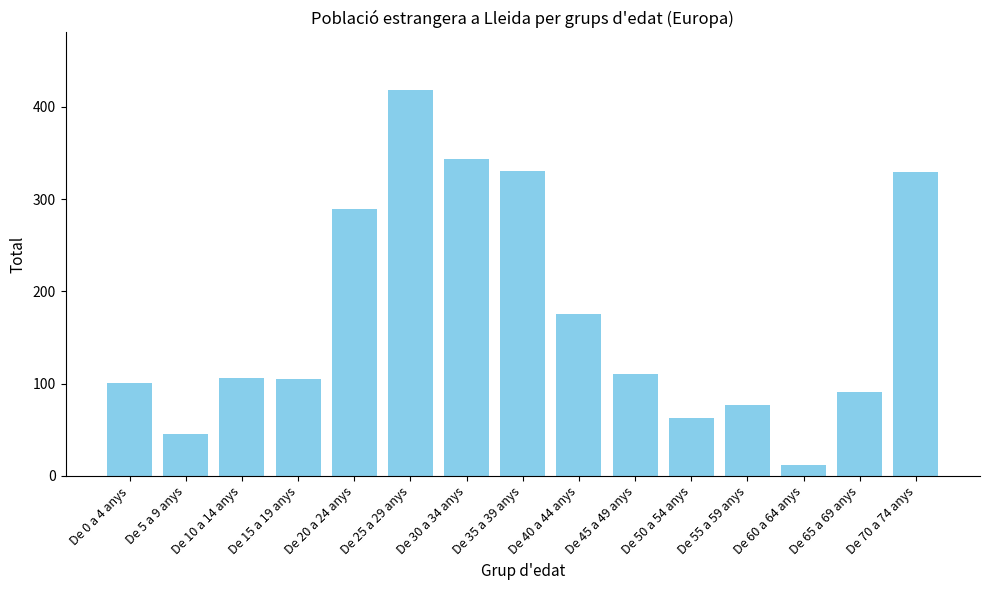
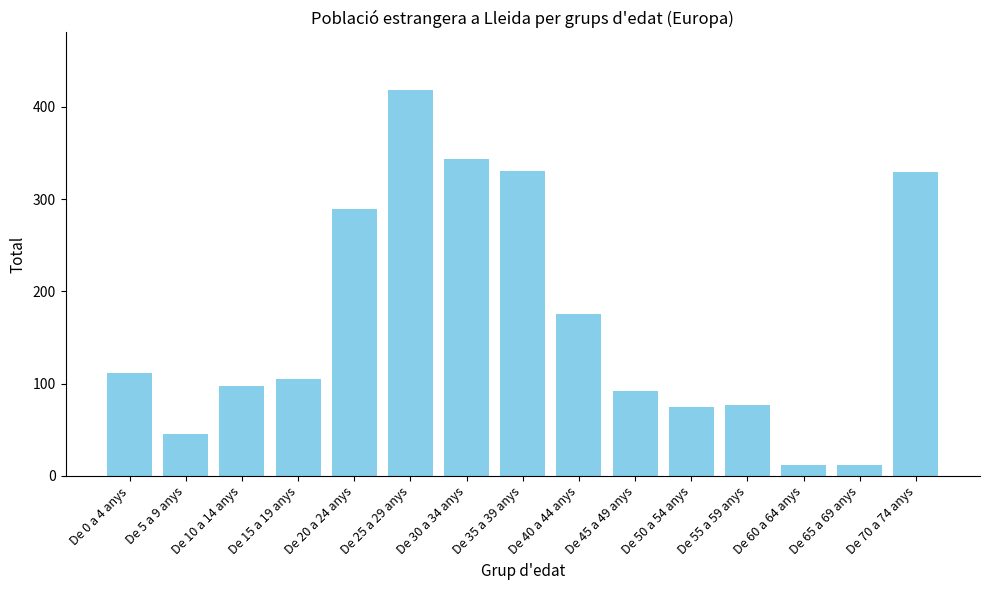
  {
-   "De 0 a 4 anys": 100,
+   "De 0 a 4 anys": 110,
    "De 5 a 9 anys": 50,
-   "De 10 a 14 anys": 110,
+   "De 10 a 14 anys": 100,
    "De 15 a 19 anys": 110,
    "De 20 a 24 anys": 290,
    "De 25 a 29 anys": 420,
    "De 30 a 34 anys": 340,
    "De 35 a 39 anys": 330,
    "De 40 a 44 anys": 180,
-   "De 45 a 49 anys": 110,
-   "De 50 a 54 anys": 60,
+   "De 45 a 49 anys": 90,
+   "De 50 a 54 anys": 80,
    "De 55 a 59 anys": 80,
    "De 60 a 64 anys": 10,
-   "De 65 a 69 anys": 90,
+   "De 65 a 69 anys": 10,
    "De 70 a 74 anys": 330
  }
